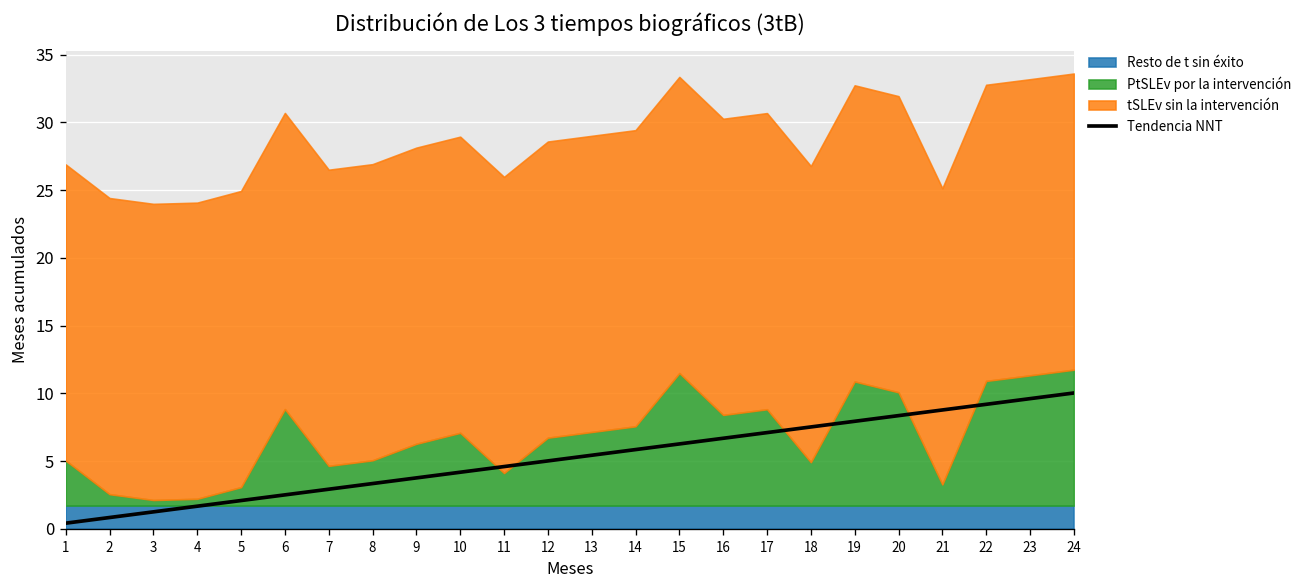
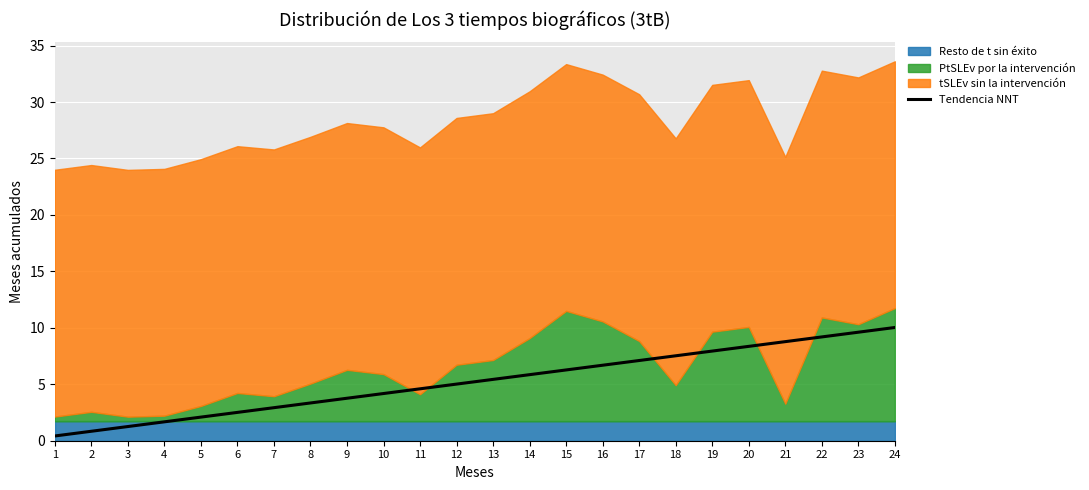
  {
    "Tendencia NNT": {
      "1": 0.4,
      "2": 0.8,
      "3": 1.3,
      "5": 2.1,
      "6": 2.5,
      "7": 2.9,
      "8": 3.3,
      "9": 3.8,
      "10": 4.2,
      "11": 4.6,
      "12": 5.0,
      "13": 5.4,
      "14": 5.9,
      "15": 6.3,
      "16": 6.7,
      "17": 7.1,
      "18": 7.5,
      "19": 7.9,
      "20": 8.4,
      "21": 8.8,
      "22": 9.2,
      "23": 9.6,
      "24": 10.0
    },
    "Resto de t sin éxito": {
      "1": 1.7,
      "2": 1.7,
      "3": 1.7,
      "5": 1.7,
      "6": 1.7,
      "7": 1.7,
      "8": 1.7,
      "9": 1.7,
      "10": 1.7,
      "11": 1.7,
      "12": 1.7,
      "13": 1.7,
      "14": 1.7,
      "15": 1.7,
      "16": 1.7,
      "17": 1.7,
      "18": 1.7,
      "19": 1.7,
      "20": 1.7,
      "21": 1.7,
      "22": 1.7,
      "23": 1.7,
      "24": 1.7
    },
    "PtSLEv por la intervención": {
-     "1": 3.3,
+     "1": 0.4,
      "2": 0.8,
      "3": 0.4,
      "4": 0.5,
      "5": 1.4,
-     "6": 7.1,
-     "7": 2.9,
+     "6": 2.5,
+     "7": 2.2,
      "8": 3.3,
      "9": 4.6,
-     "10": 5.4,
+     "10": 4.2,
      "11": 2.4,
      "12": 5.0,
      "13": 5.4,
-     "14": 5.9,
+     "14": 7.4,
      "15": 9.8,
-     "16": 6.7,
+     "16": 8.9,
      "17": 7.1,
      "18": 3.2,
-     "19": 9.2,
+     "19": 7.9,
      "20": 8.4,
      "21": 1.6,
      "22": 9.2,
-     "23": 9.6,
+     "23": 8.6,
      "24": 10.0
    },
    "tSLEv sin la intervención": {
      "1": 21.9,
      "2": 21.9,
      "3": 21.9,
      "4": 21.9,
      "5": 21.9,
      "6": 21.9,
      "7": 21.9,
      "8": 21.9,
      "9": 21.9,
      "10": 21.9,
      "11": 21.9,
      "12": 21.9,
      "13": 21.9,
      "14": 21.9,
      "15": 21.9,
      "16": 21.9,
      "17": 21.9,
      "18": 21.9,
      "19": 21.9,
      "20": 21.9,
      "21": 21.9,
      "22": 21.9,
      "23": 21.9,
      "24": 21.9
    }
  }
